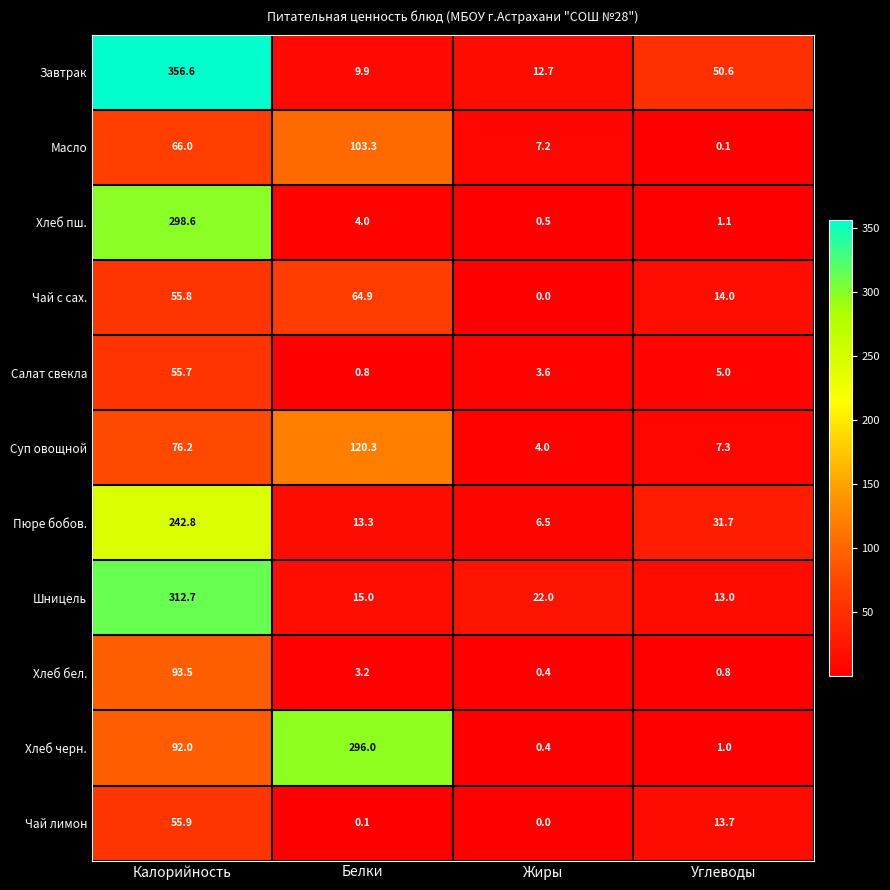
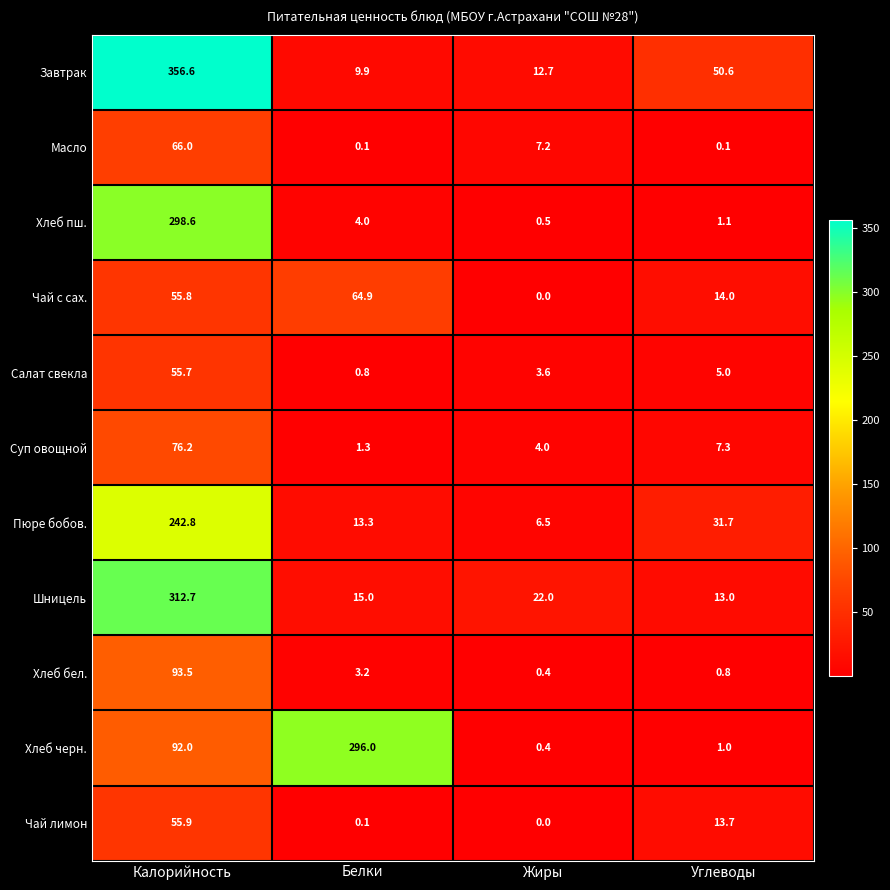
  {
    "Завтрак": {
      "Калорийность": 356.6,
      "Белки": 9.9,
      "Жиры": 12.7,
      "Углеводы": 50.6
    },
    "Масло": {
      "Калорийность": 66.0,
-     "Белки": 103.3,
+     "Белки": 0.1,
      "Жиры": 7.2,
      "Углеводы": 0.1
    },
    "Хлеб пш.": {
      "Калорийность": 298.6,
      "Белки": 4.0,
      "Жиры": 0.5,
      "Углеводы": 1.1
    },
    "Чай с сах.": {
      "Калорийность": 55.8,
      "Белки": 64.9,
      "Жиры": 0.0,
      "Углеводы": 14.0
    },
    "Салат свекла": {
      "Калорийность": 55.7,
      "Белки": 0.8,
      "Жиры": 3.6,
      "Углеводы": 5.0
    },
    "Суп овощной": {
      "Калорийность": 76.2,
-     "Белки": 120.3,
+     "Белки": 1.3,
      "Жиры": 4.0,
      "Углеводы": 7.3
    },
    "Пюре бобов.": {
      "Калорийность": 242.8,
      "Белки": 13.3,
      "Жиры": 6.5,
      "Углеводы": 31.7
    },
    "Шницель": {
      "Калорийность": 312.7,
      "Белки": 15.0,
      "Жиры": 22.0,
      "Углеводы": 13.0
    },
    "Хлеб бел.": {
      "Калорийность": 93.5,
      "Белки": 3.2,
      "Жиры": 0.4,
      "Углеводы": 0.8
    },
    "Хлеб черн.": {
      "Калорийность": 92.0,
      "Белки": 296.0,
      "Жиры": 0.4,
      "Углеводы": 1.0
    },
    "Чай лимон": {
      "Калорийность": 55.9,
      "Белки": 0.1,
      "Жиры": 0.0,
      "Углеводы": 13.7
    }
  }
